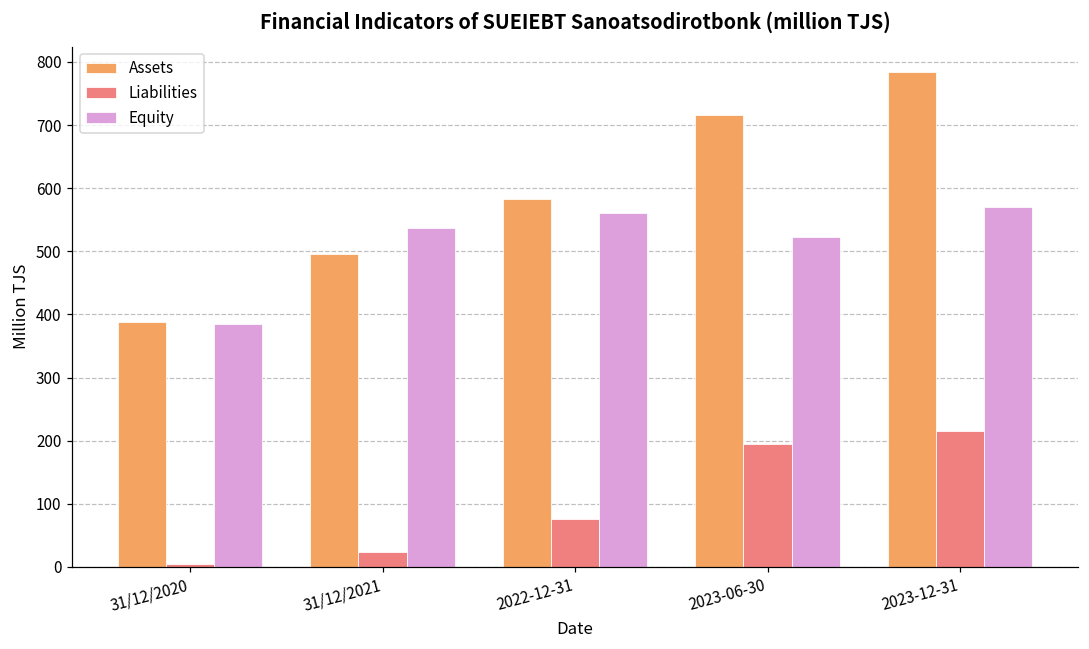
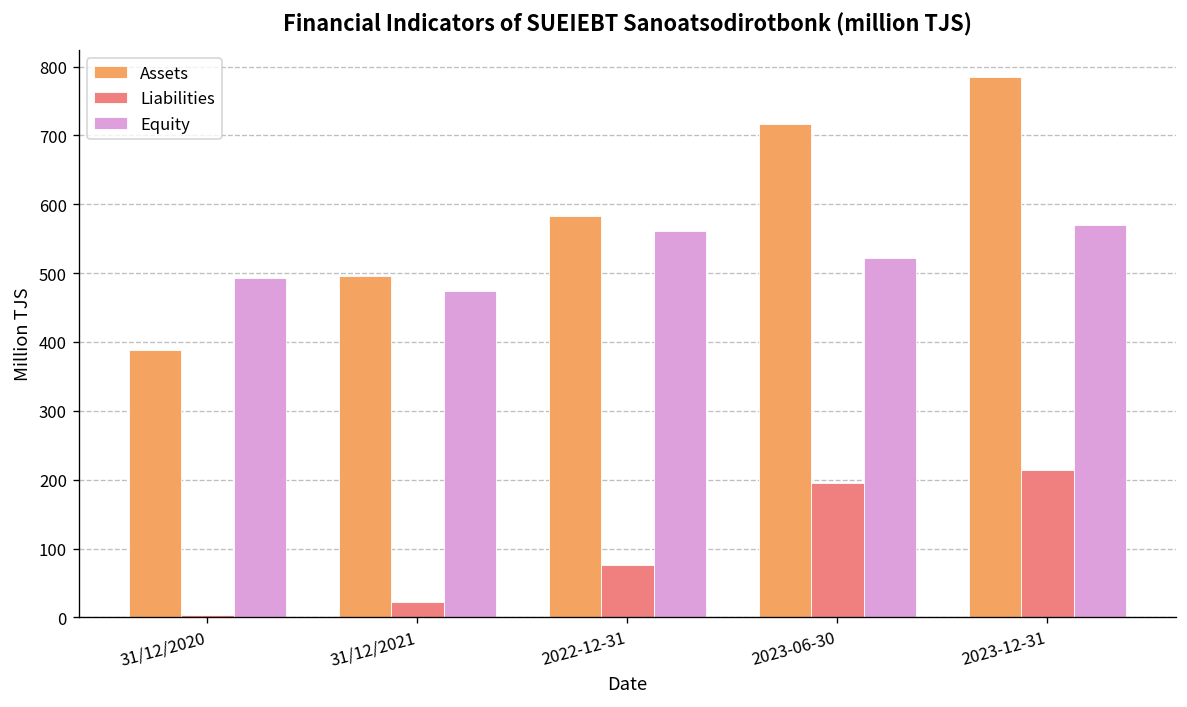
  {
    "Equity": {
-     "31/12/2020": 380,
-     "31/12/2021": 540,
+     "31/12/2020": 490,
+     "31/12/2021": 470,
      "2022-12-31": 560,
      "2023-06-30": 520,
      "2023-12-31": 570
    }
  }
